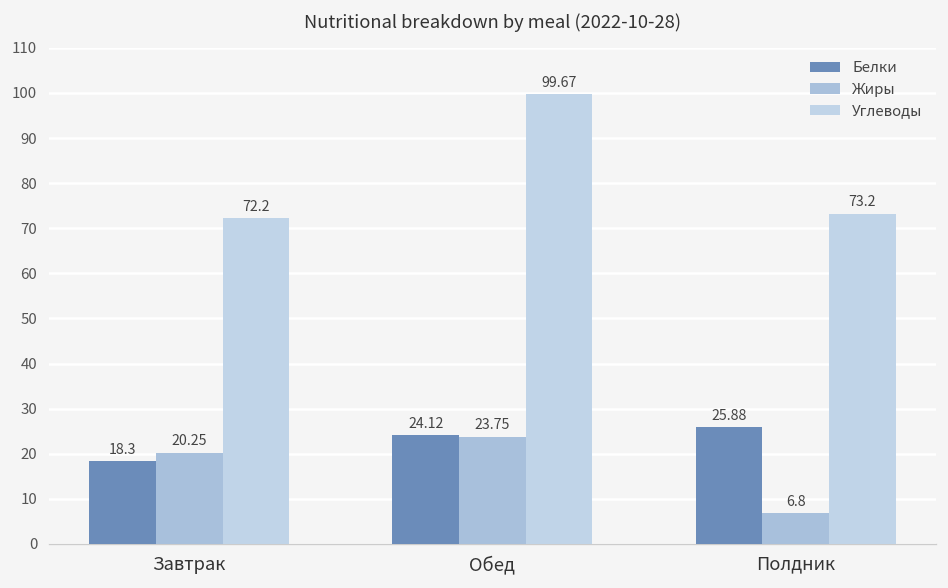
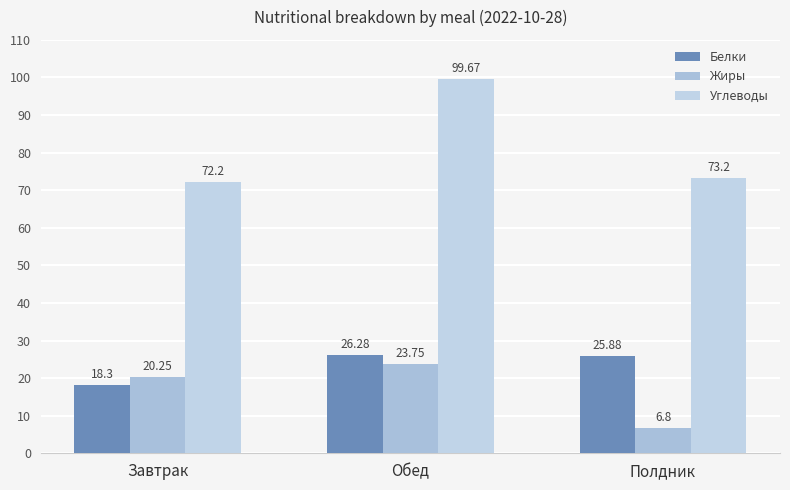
  {
    "Белки": {
      "Завтрак": 18.3,
-     "Обед": 24.12,
+     "Обед": 26.28,
      "Полдник": 25.88
    }
  }
